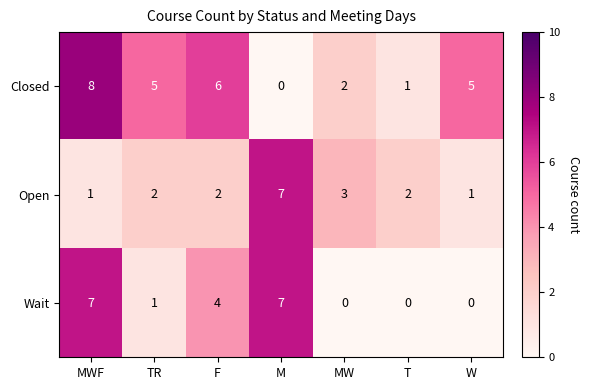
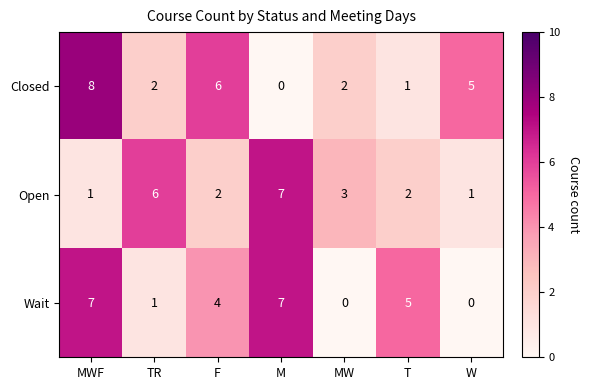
  {
    "Closed": {
      "MWF": 8,
-     "TR": 5,
+     "TR": 2,
      "F": 6,
      "M": 0,
      "MW": 2,
      "T": 1,
      "W": 5
    },
    "Open": {
      "MWF": 1,
-     "TR": 2,
+     "TR": 6,
      "F": 2,
      "M": 7,
      "MW": 3,
      "T": 2,
      "W": 1
    },
    "Wait": {
      "MWF": 7,
      "TR": 1,
      "F": 4,
      "M": 7,
      "MW": 0,
-     "T": 0,
+     "T": 5,
      "W": 0
    }
  }
